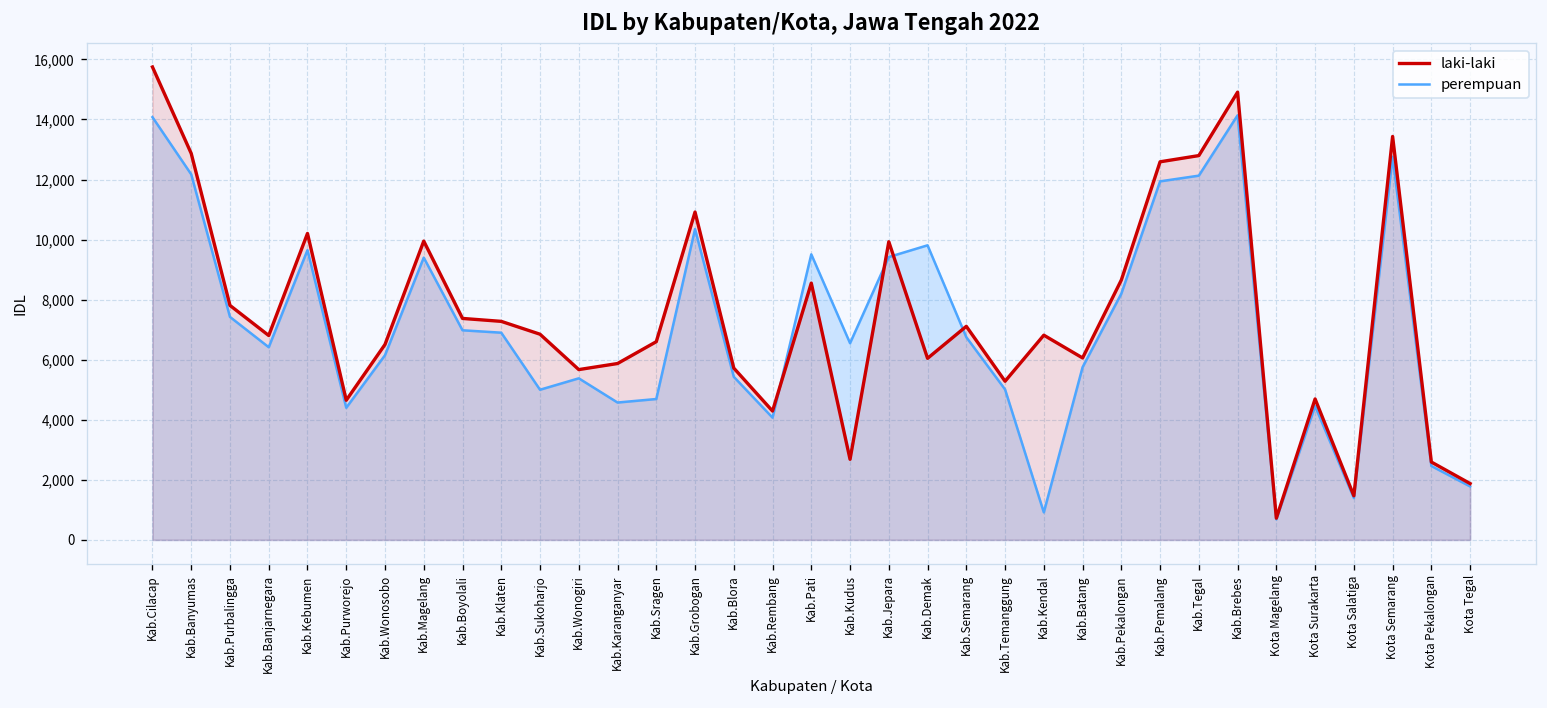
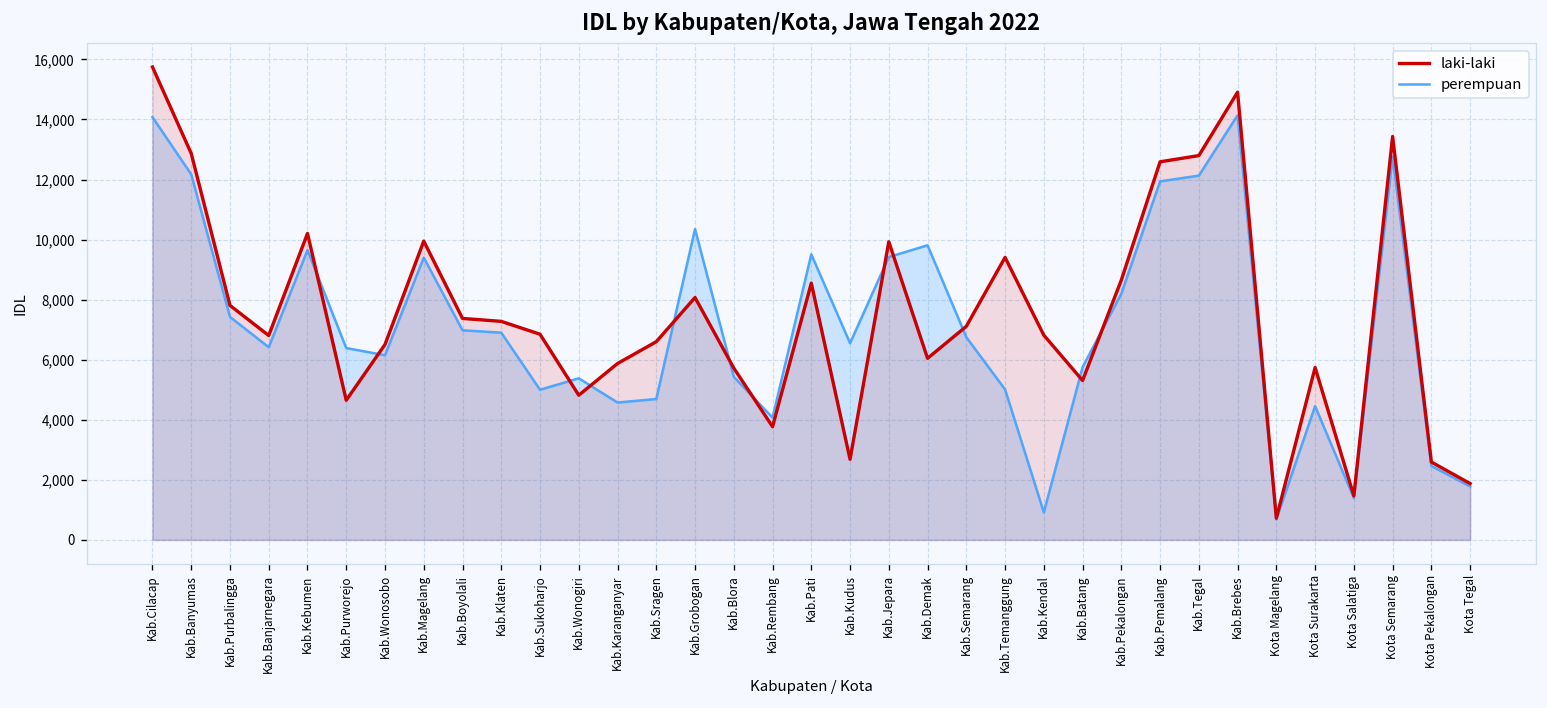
  {
    "laki-laki": {
      "Kab.Cilacap": "15,700",
      "Kab.Banyumas": "12,900",
      "Kab.Purbalingga": "7,800",
      "Kab.Banjarnegara": "6,800",
      "Kab.Kebumen": "10,200",
      "Kab.Purworejo": "4,700",
      "Kab.Wonosobo": "6,500",
      "Kab.Magelang": "10,000",
      "Kab.Boyolali": "7,400",
      "Kab.Klaten": "7,300",
      "Kab.Sukoharjo": "6,800",
-     "Kab.Wonogiri": "5,700",
+     "Kab.Wonogiri": "4,800",
      "Kab.Karanganyar": "5,900",
      "Kab.Sragen": "6,600",
-     "Kab.Grobogan": "10,900",
+     "Kab.Grobogan": "8,100",
      "Kab.Blora": "5,700",
-     "Kab.Rembang": "4,300",
+     "Kab.Rembang": "3,800",
      "Kab.Pati": "8,600",
      "Kab.Kudus": "2,700",
      "Kab.Jepara": "9,900",
      "Kab.Demak": "6,000",
      "Kab.Semarang": "7,100",
-     "Kab.Temanggung": "5,300",
+     "Kab.Temanggung": "9,400",
      "Kab.Kendal": "6,800",
-     "Kab.Batang": "6,100",
+     "Kab.Batang": "5,300",
      "Kab.Pekalongan": "8,700",
      "Kab.Pemalang": "12,600",
      "Kab.Tegal": "12,800",
      "Kab.Brebes": "14,900",
-     "Kota Surakarta": "4,700",
+     "Kota Surakarta": "5,700",
      "Kota Semarang": "13,400",
      "Kota Pekalongan": "2,600"
    },
    "perempuan": {
      "Kab.Cilacap": "14,100",
      "Kab.Banyumas": "12,200",
      "Kab.Purbalingga": "7,400",
      "Kab.Banjarnegara": "6,400",
      "Kab.Kebumen": "9,700",
-     "Kab.Purworejo": "4,400",
+     "Kab.Purworejo": "6,400",
      "Kab.Wonosobo": "6,200",
      "Kab.Magelang": "9,400",
      "Kab.Boyolali": "7,000",
      "Kab.Klaten": "6,900",
      "Kab.Sukoharjo": "5,000",
      "Kab.Wonogiri": "5,400",
      "Kab.Karanganyar": "4,600",
      "Kab.Sragen": "4,700",
      "Kab.Grobogan": "10,400",
      "Kab.Blora": "5,400",
      "Kab.Rembang": "4,100",
      "Kab.Pati": "9,500",
      "Kab.Kudus": "6,600",
      "Kab.Jepara": "9,400",
      "Kab.Demak": "9,800",
      "Kab.Semarang": "6,800",
      "Kab.Temanggung": "5,000",
      "Kab.Kendal": "900",
      "Kab.Batang": "5,800",
      "Kab.Pekalongan": "8,200",
      "Kab.Pemalang": "11,900",
      "Kab.Tegal": "12,100",
      "Kab.Brebes": "14,100",
      "Kota Surakarta": "4,500",
      "Kota Semarang": "12,800",
      "Kota Pekalongan": "2,500"
    }
  }
